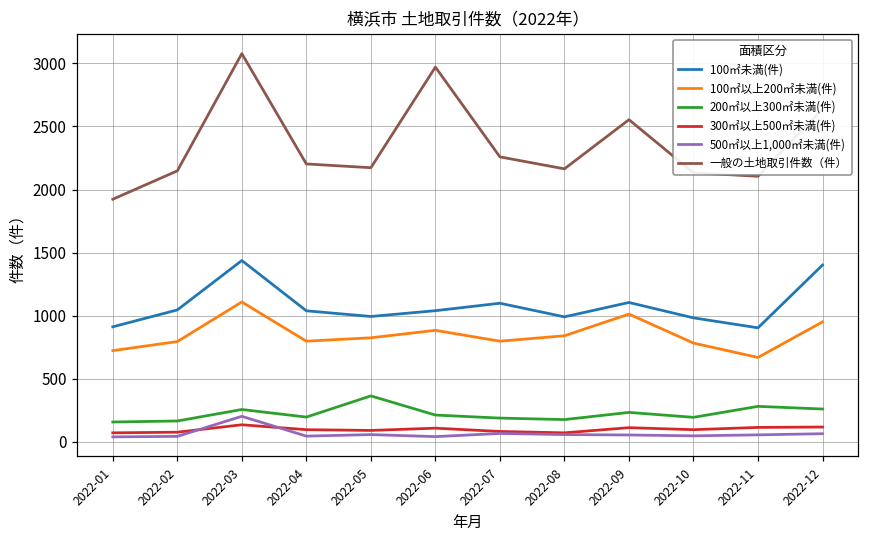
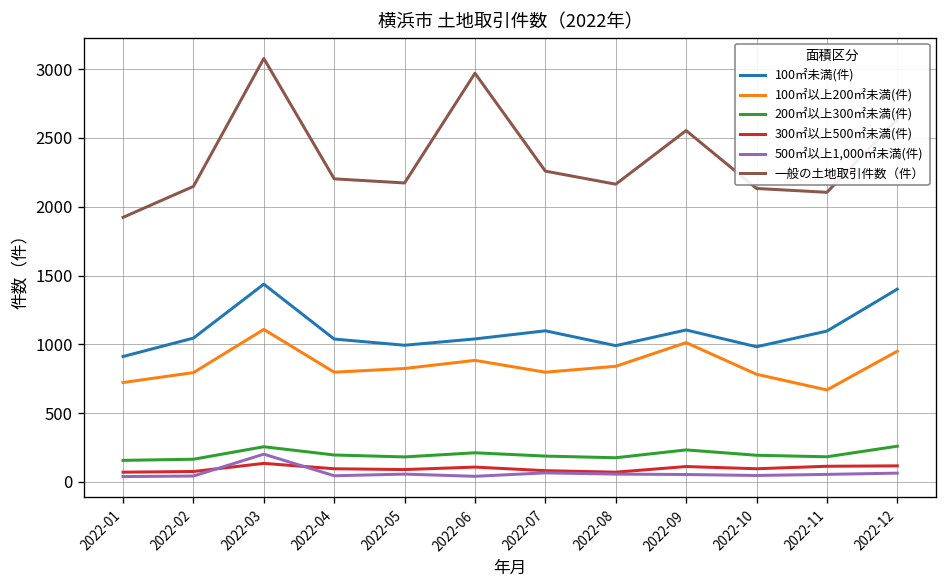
  {
    "100㎡未満(件)": {
      "2022-01": 910,
      "2022-02": 1050,
      "2022-03": 1440,
      "2022-04": 1040,
      "2022-05": 990,
      "2022-06": 1040,
      "2022-07": 1100,
      "2022-08": 990,
      "2022-09": 1100,
      "2022-10": 980,
-     "2022-11": 900,
+     "2022-11": 1100,
      "2022-12": 1400
    },
    "100㎡以上200㎡未満(件)": {
      "2022-01": 720,
      "2022-02": 790,
      "2022-03": 1110,
      "2022-04": 800,
      "2022-05": 820,
      "2022-06": 880,
      "2022-07": 800,
      "2022-08": 840,
      "2022-09": 1010,
      "2022-10": 780,
      "2022-11": 670,
      "2022-12": 950
    },
    "200㎡以上300㎡未満(件)": {
      "2022-01": 160,
      "2022-02": 160,
      "2022-03": 260,
      "2022-04": 200,
-     "2022-05": 360,
+     "2022-05": 180,
      "2022-06": 210,
      "2022-07": 190,
      "2022-08": 180,
      "2022-09": 230,
      "2022-10": 190,
-     "2022-11": 280,
+     "2022-11": 180,
      "2022-12": 260
    },
    "300㎡以上500㎡未満(件)": {
      "2022-01": 70,
      "2022-02": 80,
      "2022-03": 130,
      "2022-04": 100,
      "2022-05": 90,
      "2022-06": 110,
      "2022-09": 110,
      "2022-10": 100,
      "2022-11": 110,
      "2022-12": 120
    },
    "500㎡以上1,000㎡未満(件)": {
      "2022-01": 40,
      "2022-02": 40,
      "2022-03": 200,
      "2022-04": 40,
      "2022-05": 60,
      "2022-06": 40,
      "2022-09": 50,
      "2022-10": 50,
      "2022-11": 50,
      "2022-12": 60
    },
    "一般の土地取引件数（件）": {
      "2022-01": 1920,
      "2022-02": 2150,
      "2022-03": 3080,
      "2022-04": 2200,
      "2022-05": 2170,
      "2022-06": 2970,
      "2022-07": 2260,
      "2022-08": 2160,
      "2022-09": 2550,
      "2022-10": 2130,
      "2022-11": 2110
    }
  }
